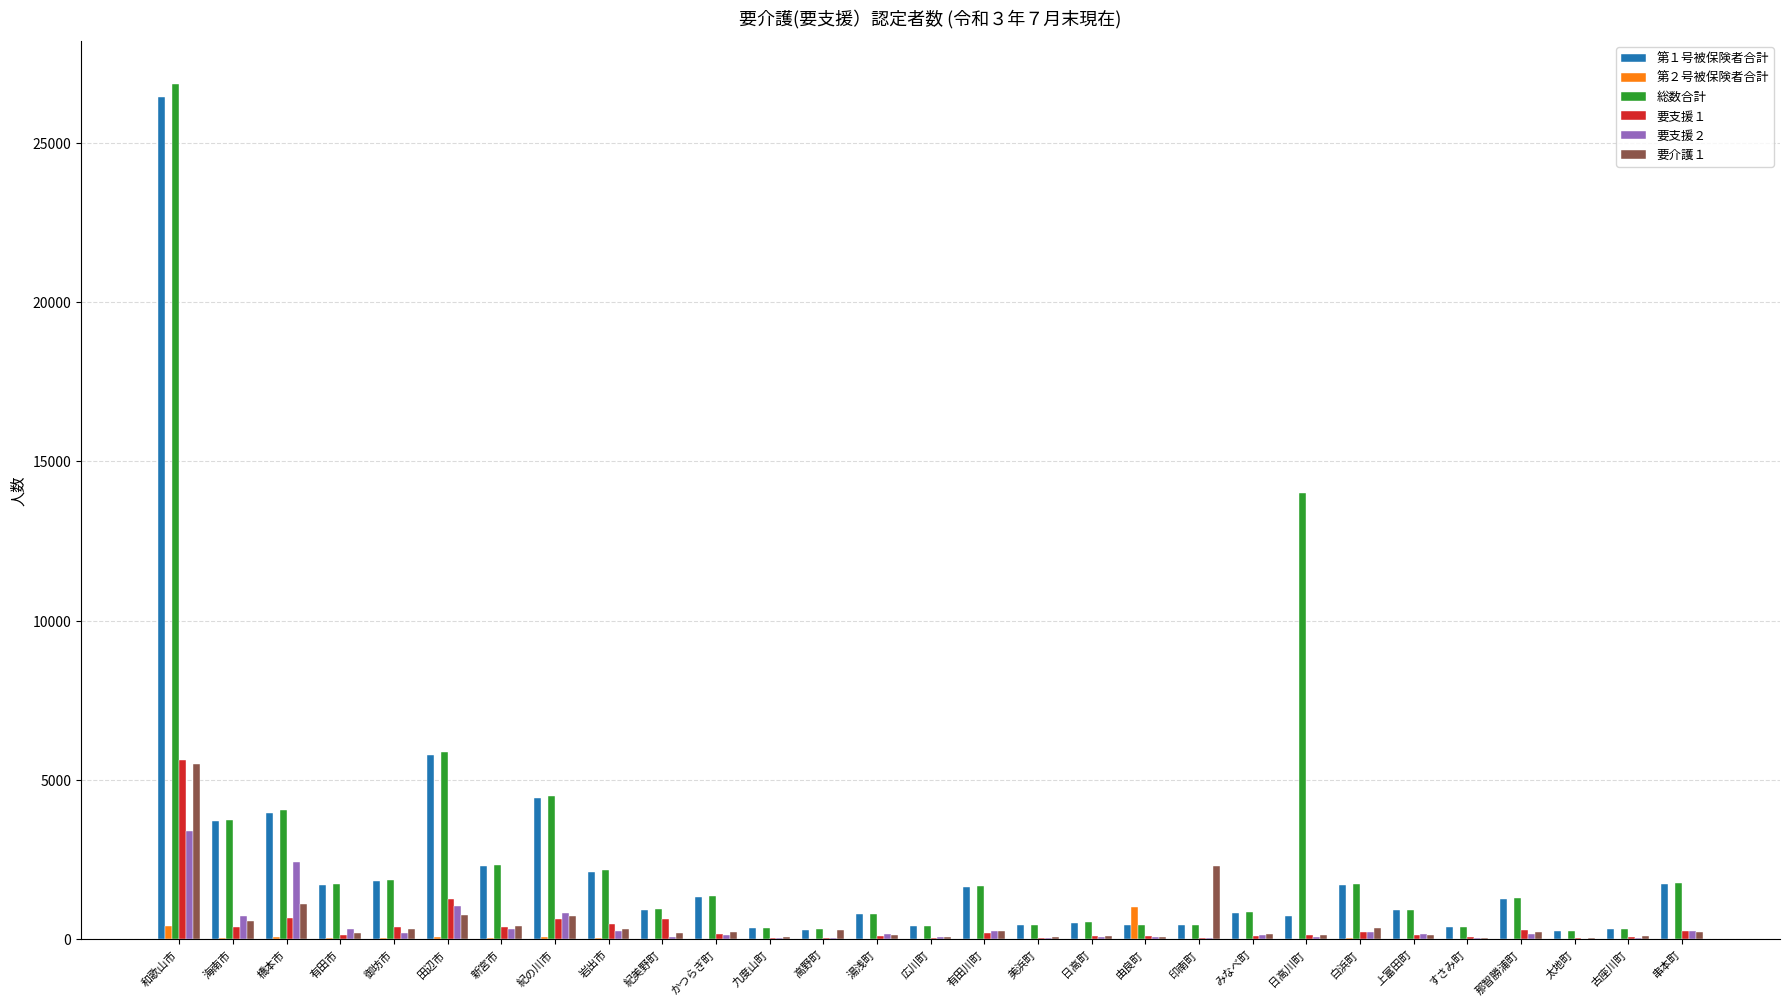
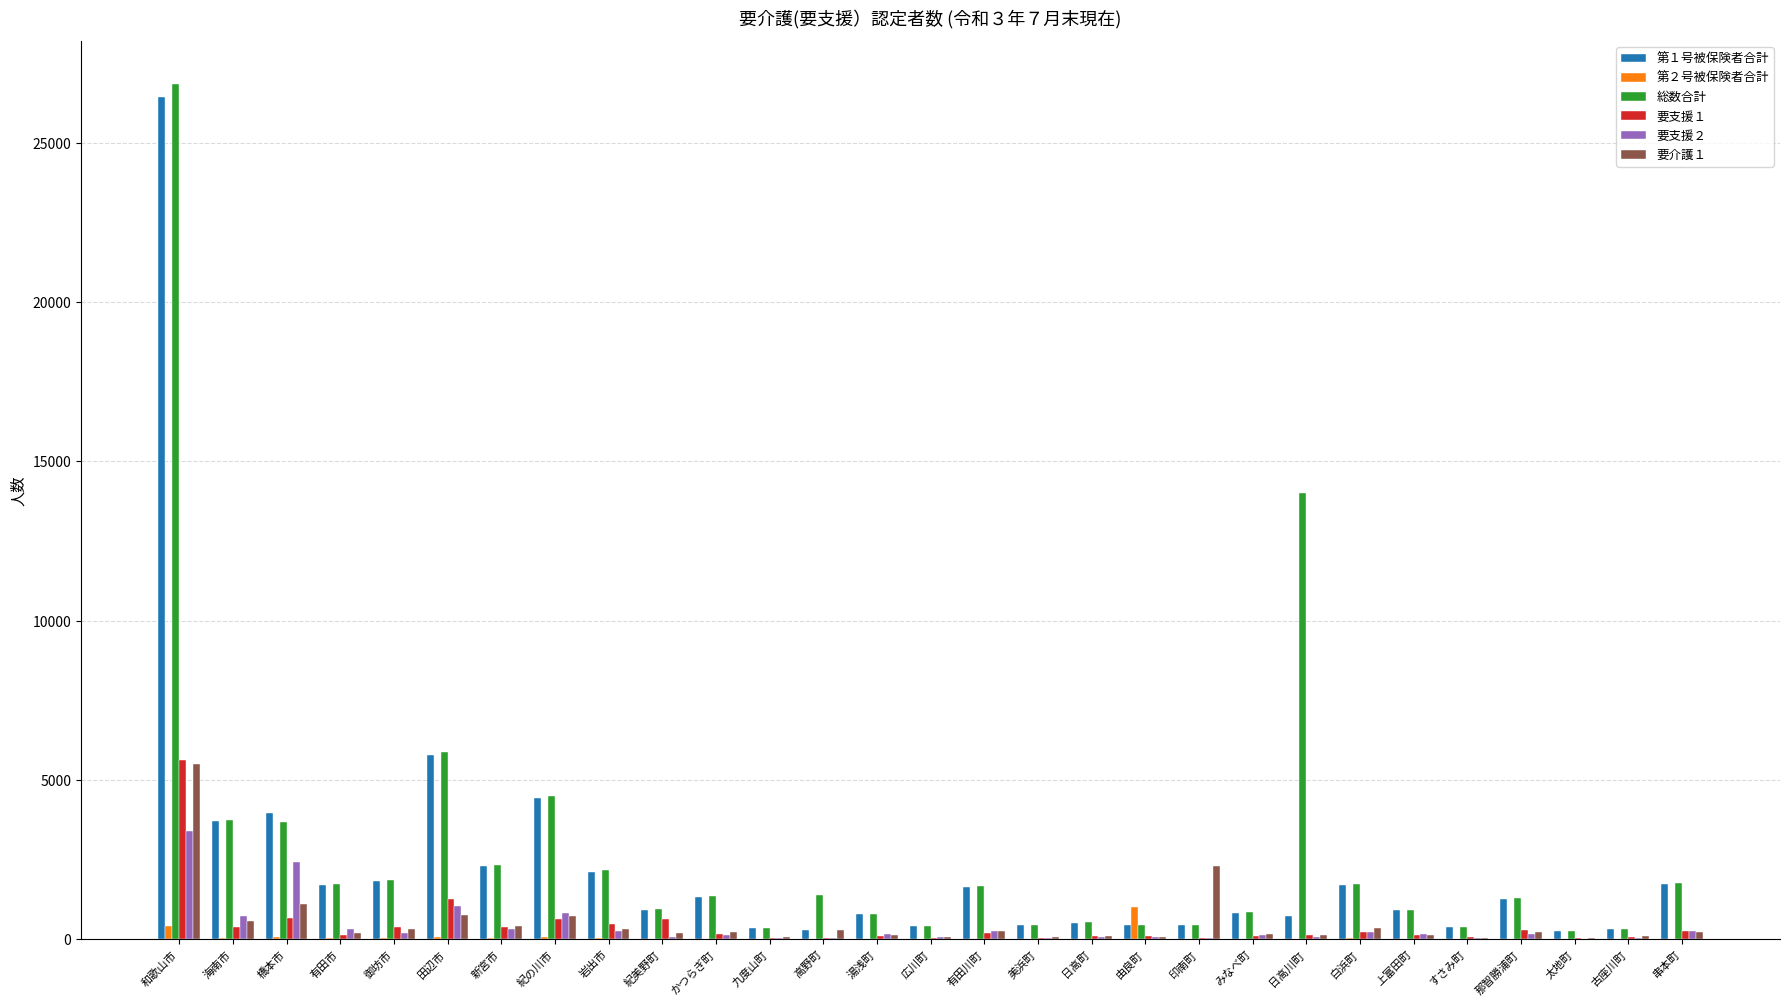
  {
    "第１号被保険者合計": {
      "和歌山市": 26400,
      "海南市": 3700,
      "橋本市": 4000,
      "有田市": 1700,
      "御坊市": 1800,
      "田辺市": 5800,
      "新宮市": 2300,
      "紀の川市": 4400,
      "岩出市": 2100,
      "紀美野町": 900,
      "かつらぎ町": 1300,
      "九度山町": 300,
      "高野町": 300,
      "湯浅町": 800,
      "広川町": 400,
      "有田川町": 1600,
      "美浜町": 400,
      "日高町": 500,
      "由良町": 400,
      "印南町": 500,
      "みなべ町": 800,
      "日高川町": 700,
      "白浜町": 1700,
      "上富田町": 900,
      "すさみ町": 400,
      "那智勝浦町": 1300,
      "太地町": 300,
      "古座川町": 300,
      "串本町": 1700
    },
    "第２号被保険者合計": {
      "和歌山市": 400,
      "田辺市": 100,
      "由良町": 1000,
      "太地町": 0
    },
    "総数合計": {
      "和歌山市": 26800,
      "海南市": 3700,
-     "橋本市": 4000,
+     "橋本市": 3700,
      "有田市": 1700,
      "御坊市": 1900,
      "田辺市": 5900,
      "新宮市": 2300,
      "紀の川市": 4500,
      "岩出市": 2200,
      "紀美野町": 900,
      "かつらぎ町": 1400,
      "九度山町": 300,
-     "高野町": 300,
+     "高野町": 1400,
      "湯浅町": 800,
      "広川町": 400,
      "有田川町": 1700,
      "美浜町": 500,
      "日高町": 500,
      "由良町": 500,
      "印南町": 500,
      "みなべ町": 800,
      "日高川町": 14000,
      "白浜町": 1700,
      "上富田町": 900,
      "すさみ町": 400,
      "那智勝浦町": 1300,
      "太地町": 300,
      "古座川町": 300,
      "串本町": 1800
    },
    "要支援１": {
      "和歌山市": 5600,
      "海南市": 400,
      "橋本市": 700,
      "有田市": 100,
      "御坊市": 400,
      "田辺市": 1300,
      "新宮市": 400,
      "紀の川市": 700,
      "岩出市": 500,
      "紀美野町": 600,
      "かつらぎ町": 200,
      "湯浅町": 100,
      "有田川町": 200,
      "日高町": 100,
      "由良町": 100,
      "みなべ町": 100,
      "日高川町": 100,
      "白浜町": 200,
      "上富田町": 100,
      "那智勝浦町": 300,
      "串本町": 300
    },
    "要支援２": {
      "和歌山市": 3400,
      "海南市": 700,
      "橋本市": 2400,
      "有田市": 300,
      "御坊市": 200,
      "田辺市": 1100,
      "新宮市": 300,
      "紀の川市": 800,
      "岩出市": 300,
      "紀美野町": 100,
      "かつらぎ町": 100,
      "湯浅町": 200,
      "有田川町": 300,
      "みなべ町": 100,
      "白浜町": 200,
      "上富田町": 200,
      "那智勝浦町": 200,
      "串本町": 300
    },
    "要介護１": {
      "和歌山市": 5500,
      "海南市": 600,
      "橋本市": 1100,
      "有田市": 200,
      "御坊市": 300,
      "田辺市": 800,
      "新宮市": 400,
      "紀の川市": 700,
      "岩出市": 300,
      "紀美野町": 200,
      "かつらぎ町": 200,
      "九度山町": 100,
      "高野町": 300,
      "湯浅町": 100,
      "有田川町": 300,
      "美浜町": 100,
      "日高町": 100,
      "由良町": 100,
      "印南町": 2300,
      "みなべ町": 200,
      "日高川町": 100,
      "白浜町": 400,
      "上富田町": 100,
      "那智勝浦町": 200,
      "古座川町": 100,
      "串本町": 200
    }
  }
